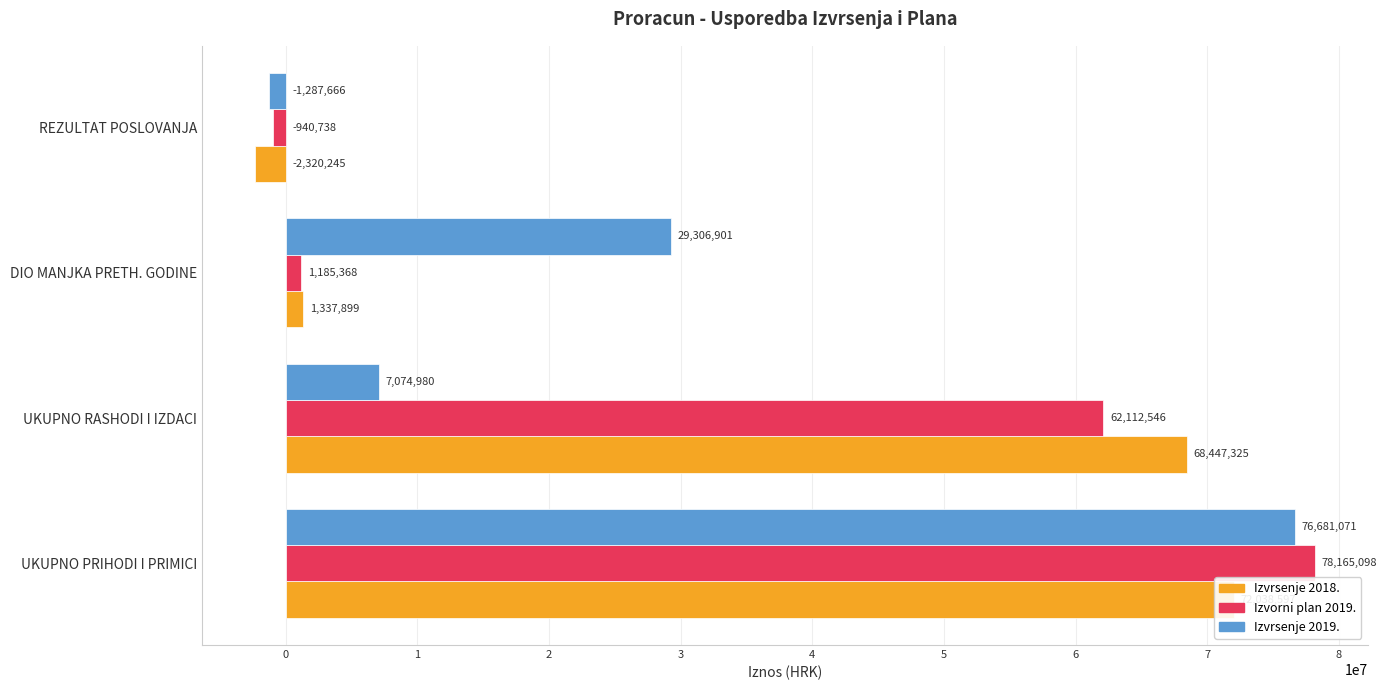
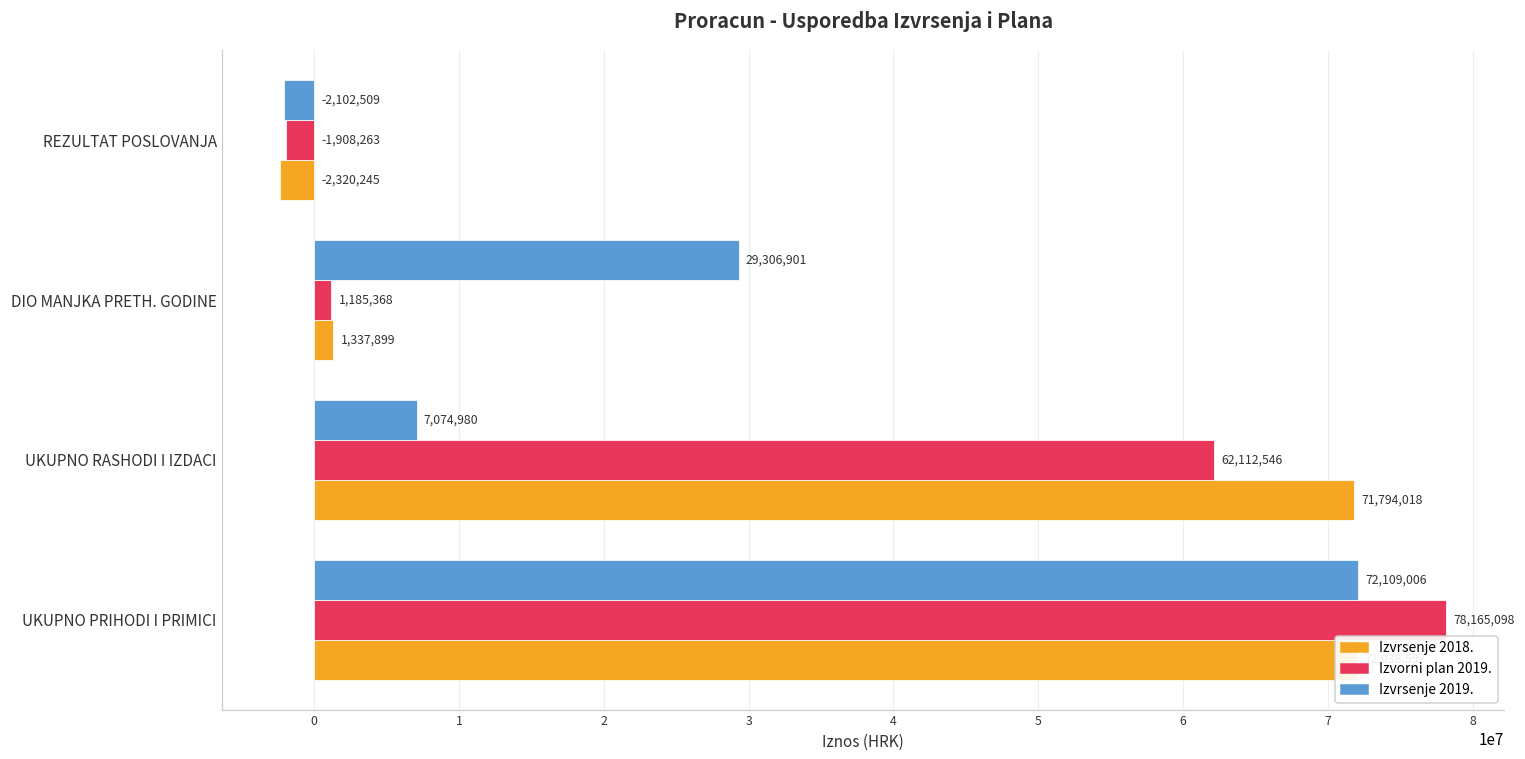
  {
    "Izvrsenje 2018.": {
      "DIO MANJKA PRETH. GODINE": "1,337,899",
-     "UKUPNO RASHODI I IZDACI": "68,447,325"
+     "UKUPNO RASHODI I IZDACI": "71,794,018"
    },
    "Izvorni plan 2019.": {
-     "REZULTAT POSLOVANJA": "-940,738",
+     "REZULTAT POSLOVANJA": "-1,908,263",
      "DIO MANJKA PRETH. GODINE": "1,185,368",
      "UKUPNO RASHODI I IZDACI": "62,112,546",
      "UKUPNO PRIHODI I PRIMICI": "78,165,098"
    },
    "Izvrsenje 2019.": {
-     "REZULTAT POSLOVANJA": "-1,287,666",
+     "REZULTAT POSLOVANJA": "-2,102,509",
      "DIO MANJKA PRETH. GODINE": "29,306,901",
      "UKUPNO RASHODI I IZDACI": "7,074,980",
-     "UKUPNO PRIHODI I PRIMICI": "76,681,071"
+     "UKUPNO PRIHODI I PRIMICI": "72,109,006"
    }
  }
